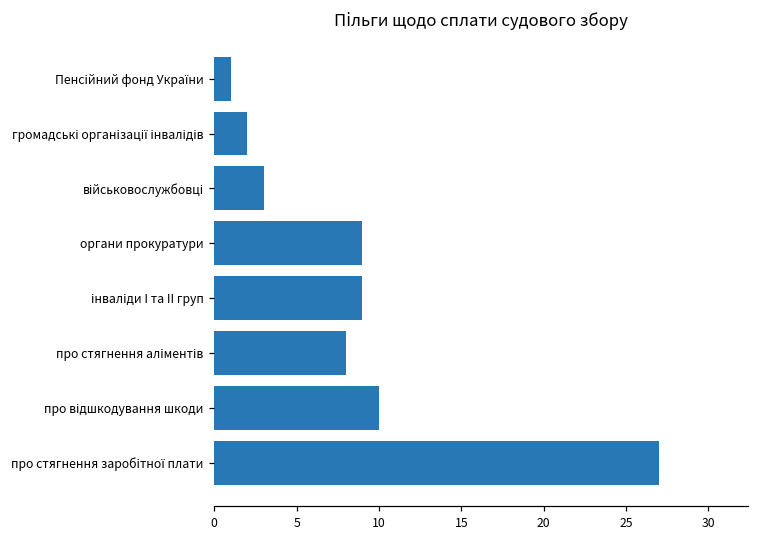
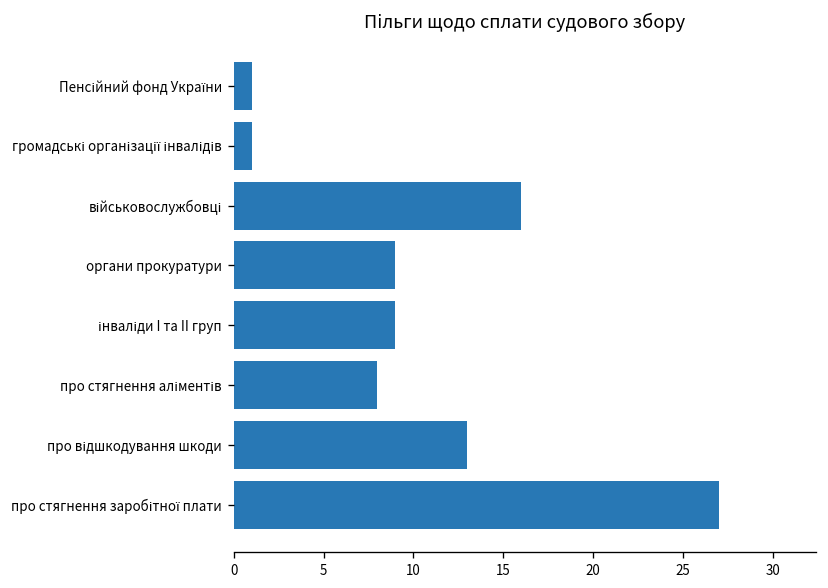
  {
    "Пенсійний фонд України": 1,
-   "громадські організації інвалідів": 2,
-   "військовослужбовці": 3,
+   "громадські організації інвалідів": 1,
+   "військовослужбовці": 16,
    "органи прокуратури": 9,
    "інваліди I та II груп": 9,
    "про стягнення аліментів": 8,
-   "про відшкодування шкоди": 10,
+   "про відшкодування шкоди": 13,
    "про стягнення заробітної плати": 27
  }
